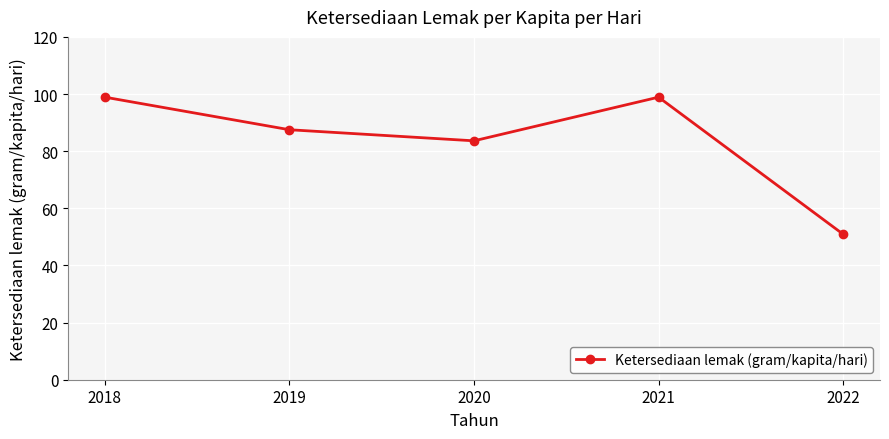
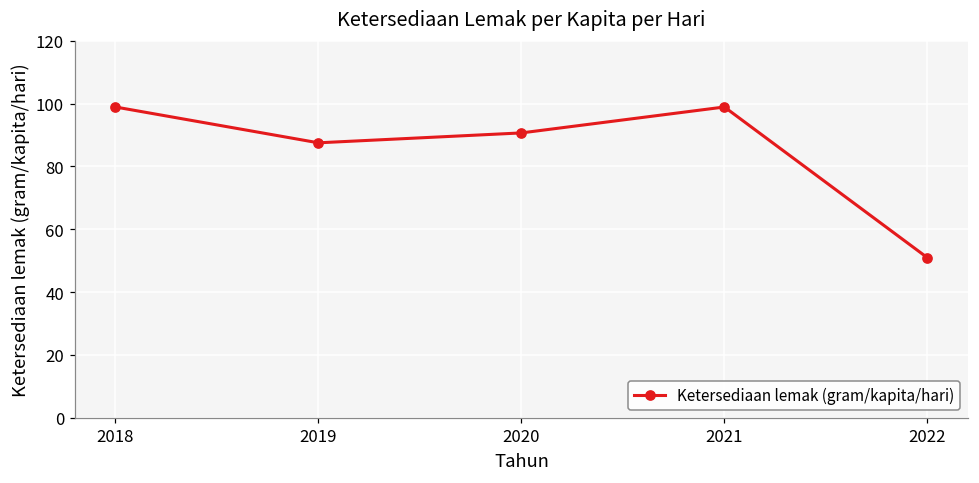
  {
    "2018": 99,
    "2019": 88,
-   "2020": 84,
+   "2020": 91,
    "2021": 99,
    "2022": 51
  }
